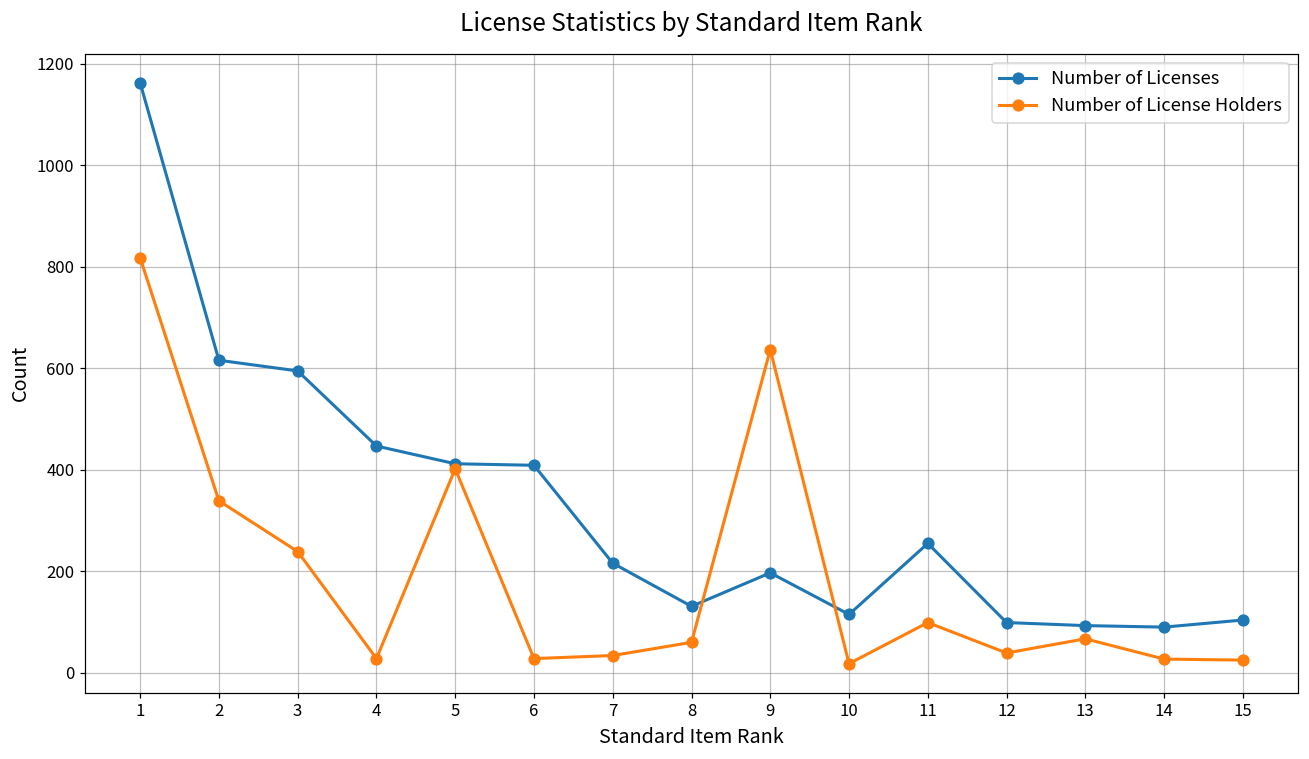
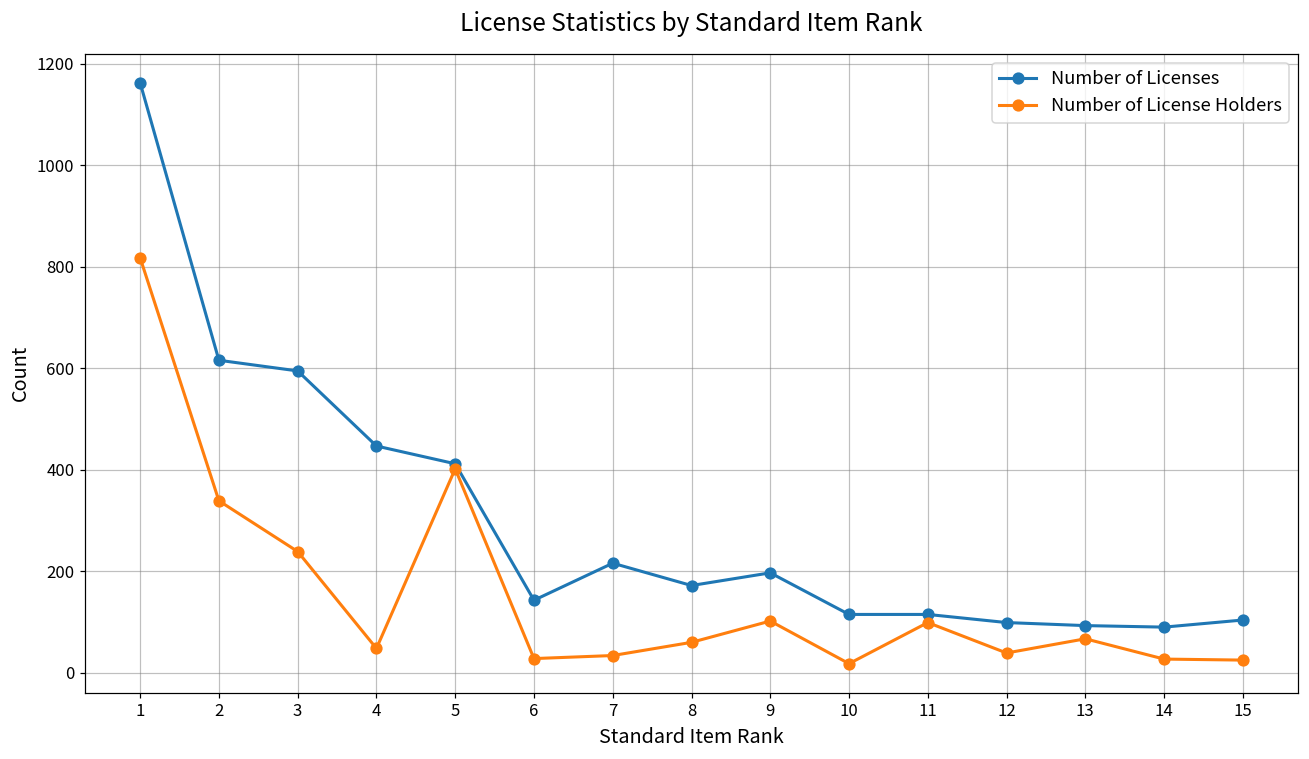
  {
    "Number of Licenses": {
      "1": 1160,
      "2": 620,
      "3": 600,
      "4": 450,
      "5": 410,
-     "6": 410,
+     "6": 140,
      "7": 220,
-     "8": 130,
+     "8": 170,
      "9": 200,
      "10": 120,
-     "11": 260,
+     "11": 120,
      "12": 100,
      "13": 90,
      "14": 90,
      "15": 100
    },
    "Number of License Holders": {
      "1": 820,
      "2": 340,
      "3": 240,
-     "4": 30,
+     "4": 50,
      "5": 400,
      "6": 30,
      "7": 30,
      "8": 60,
-     "9": 640,
+     "9": 100,
      "10": 20,
      "11": 100,
      "12": 40,
      "13": 70,
      "14": 30,
      "15": 30
    }
  }
